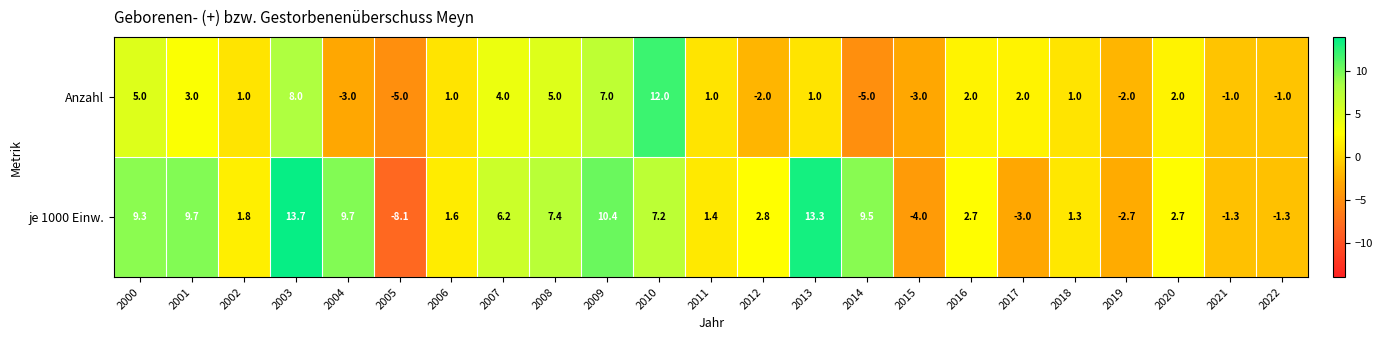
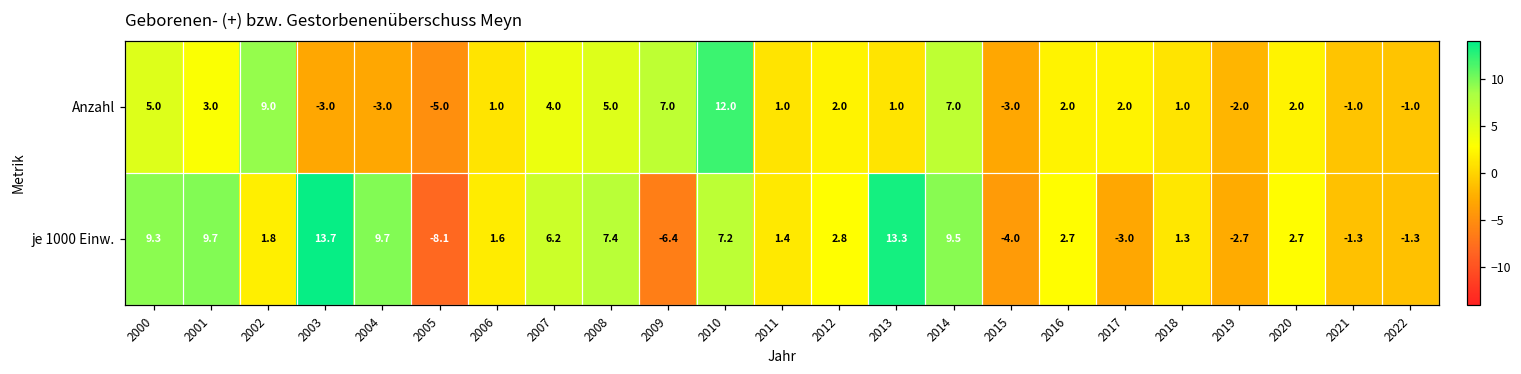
  {
    "Anzahl": {
      "2000": 5.0,
      "2001": 3.0,
-     "2002": 1.0,
-     "2003": 8.0,
+     "2002": 9.0,
+     "2003": -3.0,
      "2004": -3.0,
      "2005": -5.0,
      "2006": 1.0,
      "2007": 4.0,
      "2008": 5.0,
      "2009": 7.0,
      "2010": 12.0,
      "2011": 1.0,
-     "2012": -2.0,
+     "2012": 2.0,
      "2013": 1.0,
-     "2014": -5.0,
+     "2014": 7.0,
      "2015": -3.0,
      "2016": 2.0,
      "2017": 2.0,
      "2018": 1.0,
      "2019": -2.0,
      "2020": 2.0,
      "2021": -1.0,
      "2022": -1.0
    },
    "je 1000 Einw.": {
      "2000": 9.3,
      "2001": 9.7,
      "2002": 1.8,
      "2003": 13.7,
      "2004": 9.7,
      "2005": -8.1,
      "2006": 1.6,
      "2007": 6.2,
      "2008": 7.4,
-     "2009": 10.4,
+     "2009": -6.4,
      "2010": 7.2,
      "2011": 1.4,
      "2012": 2.8,
      "2013": 13.3,
      "2014": 9.5,
      "2015": -4.0,
      "2016": 2.7,
      "2017": -3.0,
      "2018": 1.3,
      "2019": -2.7,
      "2020": 2.7,
      "2021": -1.3,
      "2022": -1.3
    }
  }
